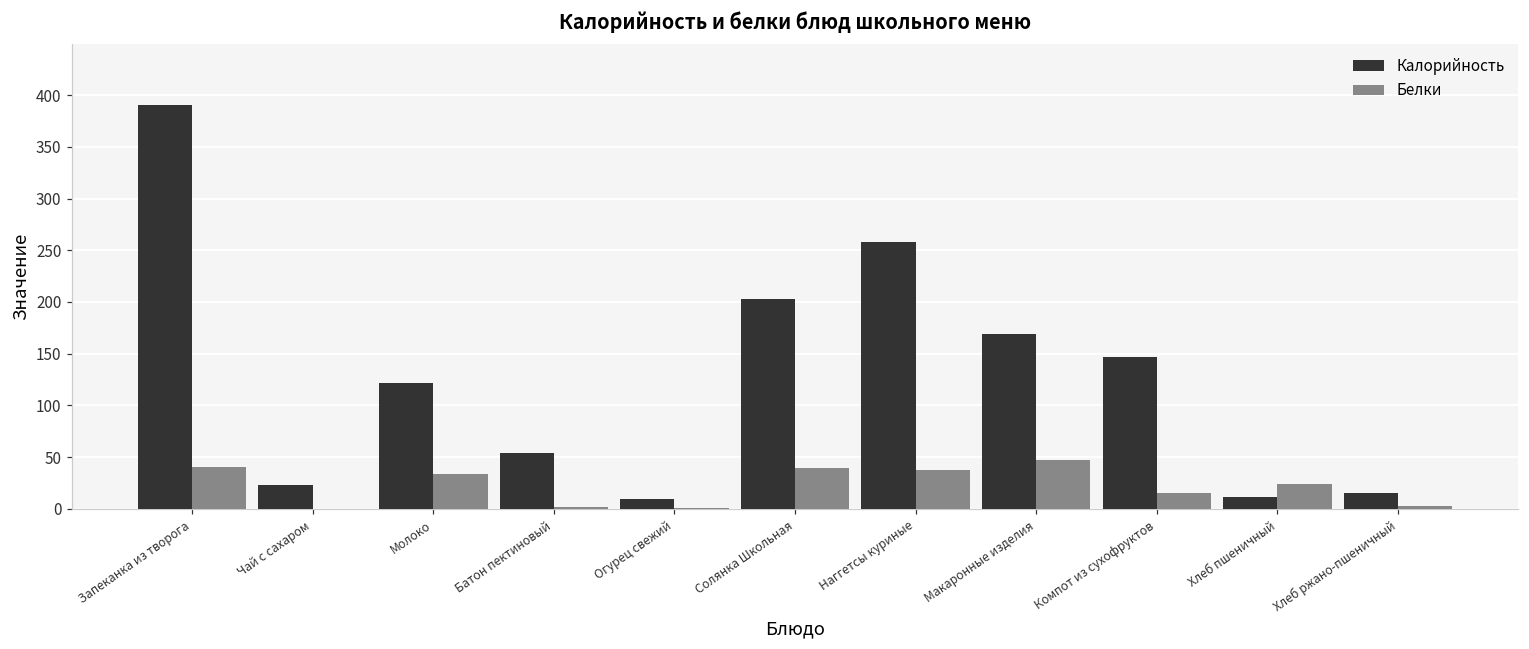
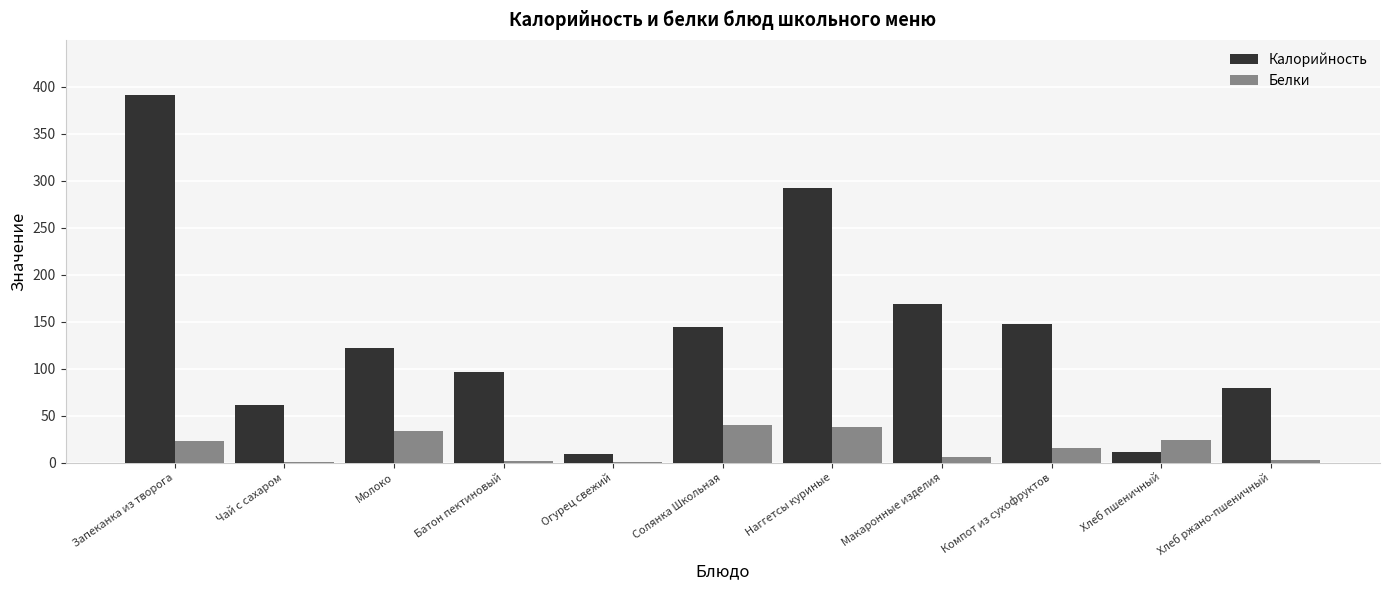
  {
    "Калорийность": {
      "Запеканка из творога": 390,
-     "Чай с сахаром": 20,
+     "Чай с сахаром": 60,
      "Молоко": 120,
-     "Батон пектиновый": 50,
+     "Батон пектиновый": 100,
      "Огурец свежий": 10,
-     "Солянка Школьная": 200,
-     "Наггетсы куриные": 260,
+     "Солянка Школьная": 140,
+     "Наггетсы куриные": 290,
      "Макаронные изделия": 170,
      "Компот из сухофруктов": 150,
      "Хлеб пшеничный": 10,
-     "Хлеб ржано-пшеничный": 20
+     "Хлеб ржано-пшеничный": 80
    },
    "Белки": {
-     "Запеканка из творога": 40,
+     "Запеканка из творога": 20,
      "Молоко": 30,
      "Солянка Школьная": 40,
      "Наггетсы куриные": 40,
-     "Макаронные изделия": 50,
+     "Макаронные изделия": 10,
      "Компот из сухофруктов": 20,
      "Хлеб пшеничный": 20
    }
  }
